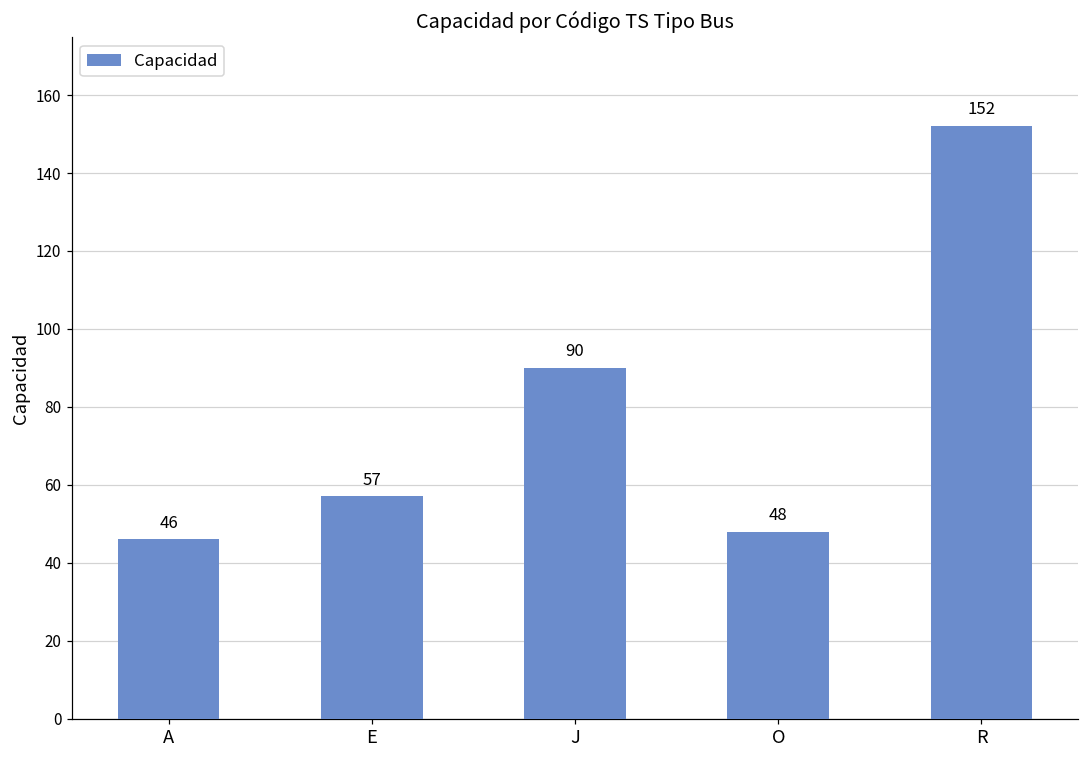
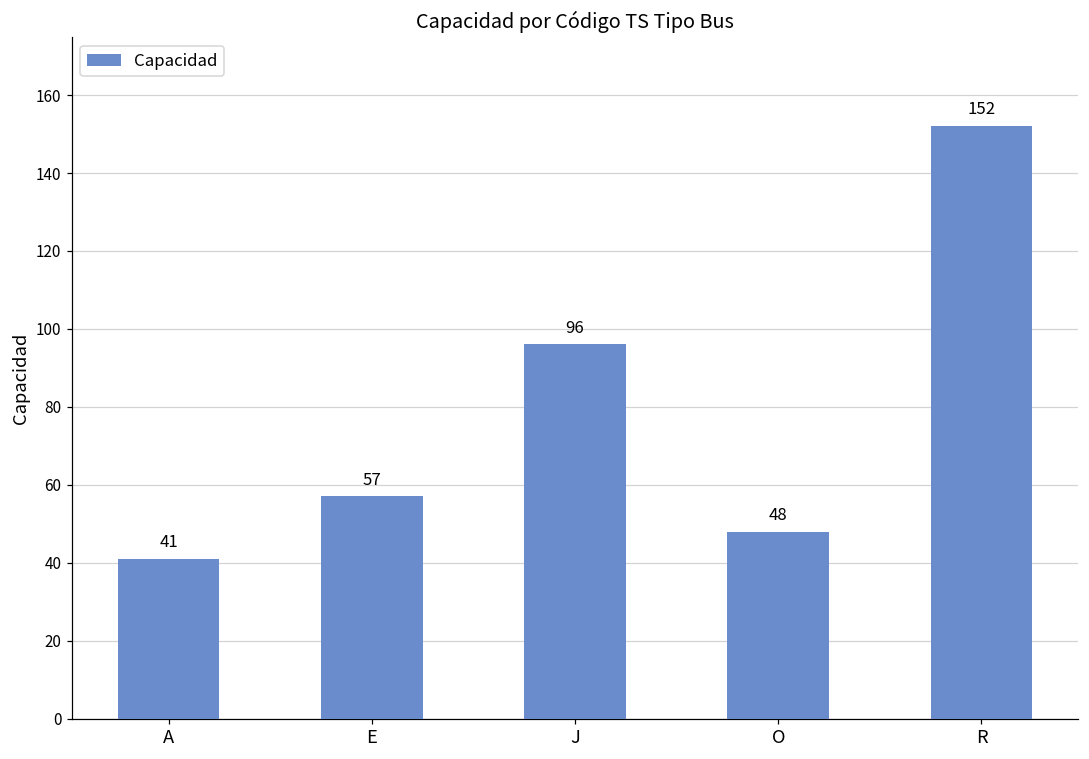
  {
-   "A": 46,
+   "A": 41,
    "E": 57,
-   "J": 90,
+   "J": 96,
    "O": 48,
    "R": 152
  }
